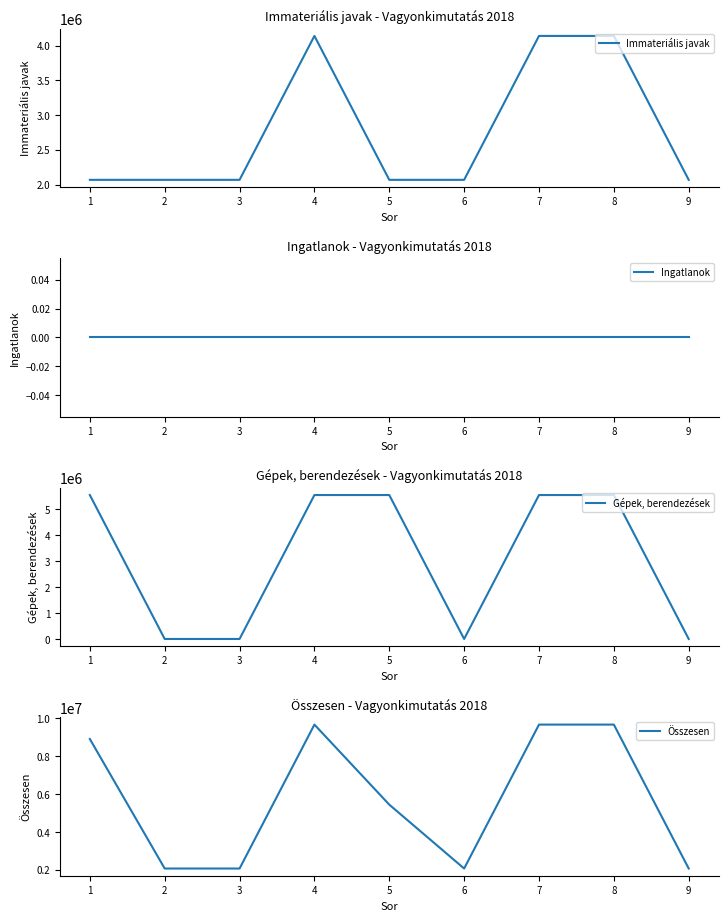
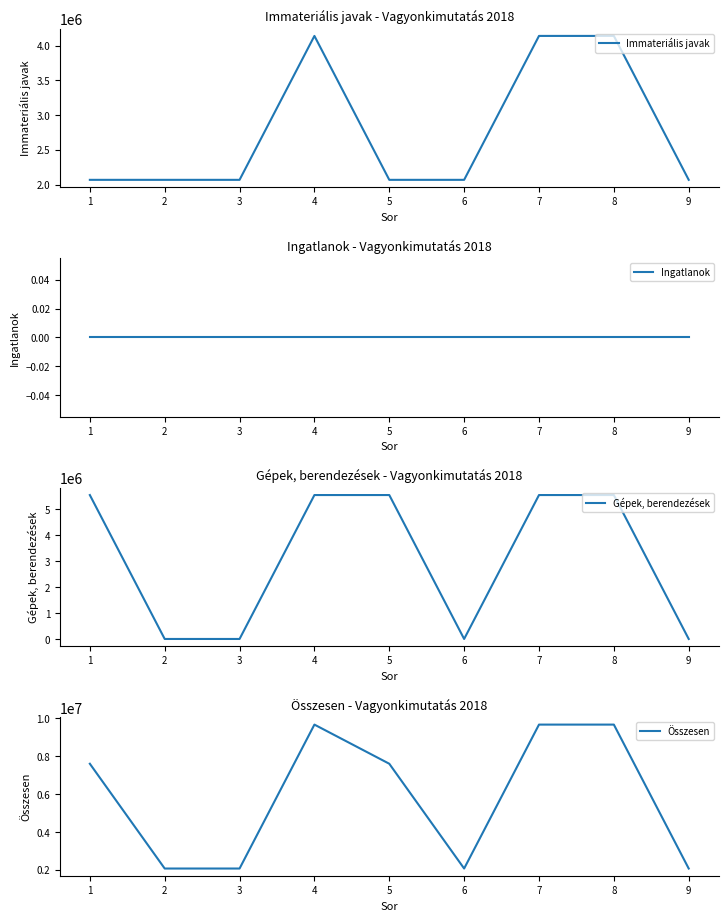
  {
    "Immateriális javak - Vagyonkimutatás 2018": {
      "1": 2100000,
      "2": 2100000,
      "3": 2100000,
      "4": 4100000,
      "5": 2100000,
      "6": 2100000,
      "7": 4100000,
      "9": 2100000
    },
    "Ingatlanok - Vagyonkimutatás 2018": {
      "1": 0.000,
      "2": 0.000,
      "3": 0.000,
      "4": 0.000,
      "5": 0.000,
      "6": 0.000,
      "7": 0.000,
      "8": 0.000,
      "9": 0.000
    },
    "Gépek, berendezések - Vagyonkimutatás 2018": {
      "1": 5500000,
      "2": 0,
      "3": 0,
      "4": 5500000,
      "5": 5500000,
      "6": 0,
      "7": 5500000,
      "9": 0
    },
    "Összesen - Vagyonkimutatás 2018": {
-     "1": 8900000,
+     "1": 7600000,
      "2": 2100000,
      "3": 2100000,
      "4": 9700000,
-     "5": 5400000,
+     "5": 7600000,
      "6": 2100000,
      "7": 9700000,
      "8": 9700000,
      "9": 2100000
    }
  }
